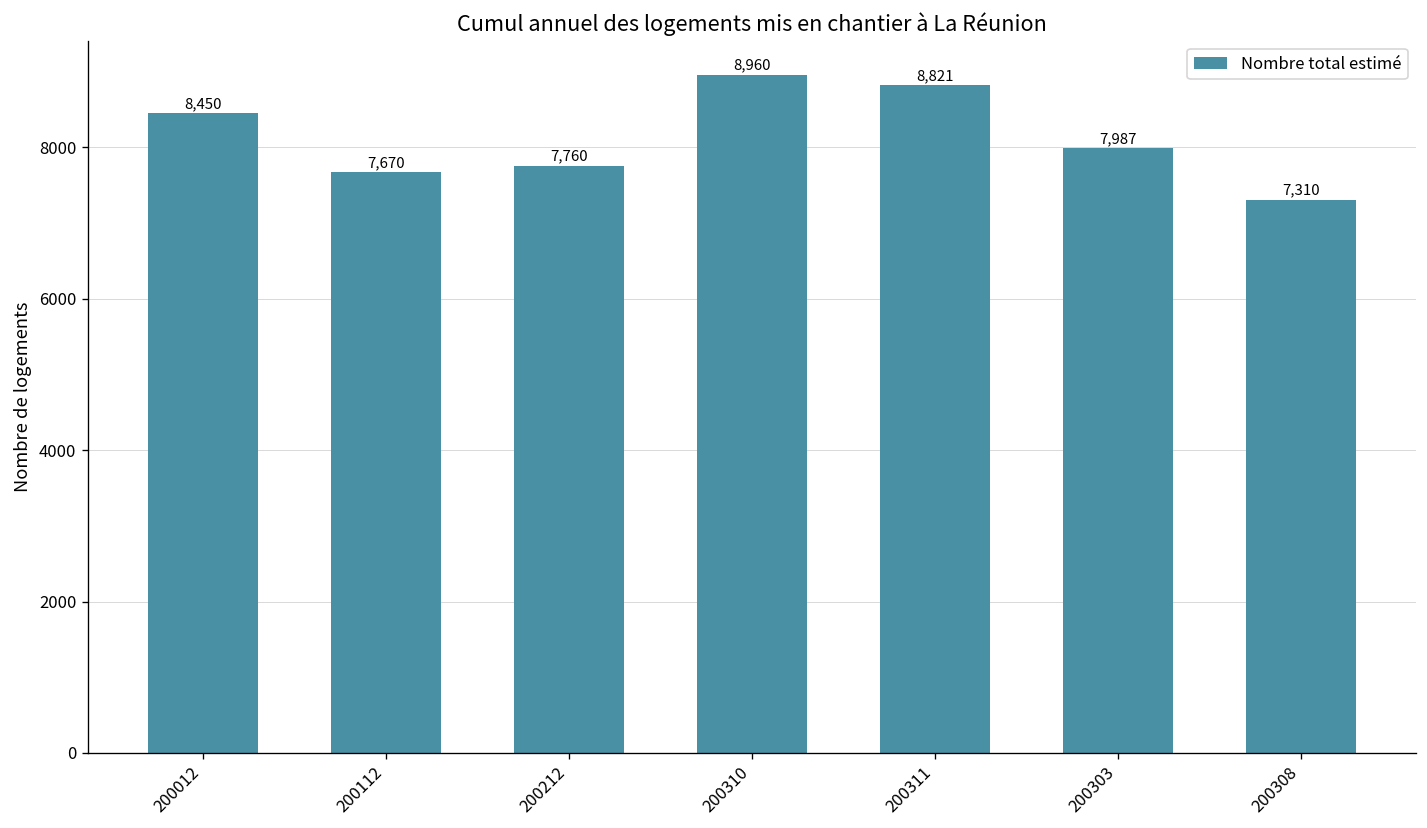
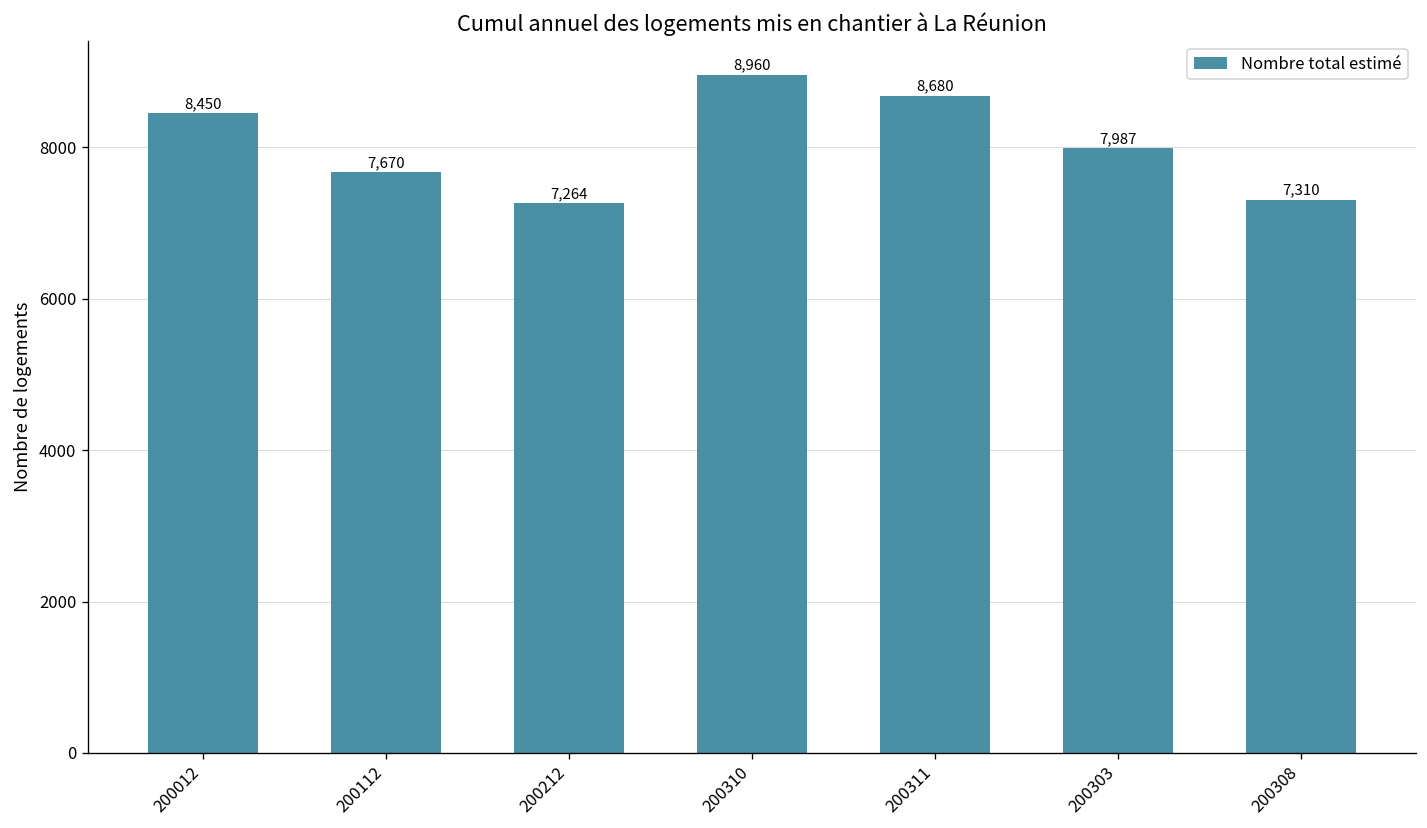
  {
    "200012": "8,450",
    "200112": "7,670",
-   "200212": "7,760",
+   "200212": "7,264",
    "200310": "8,960",
-   "200311": "8,821",
+   "200311": "8,680",
    "200303": "7,987",
    "200308": "7,310"
  }
